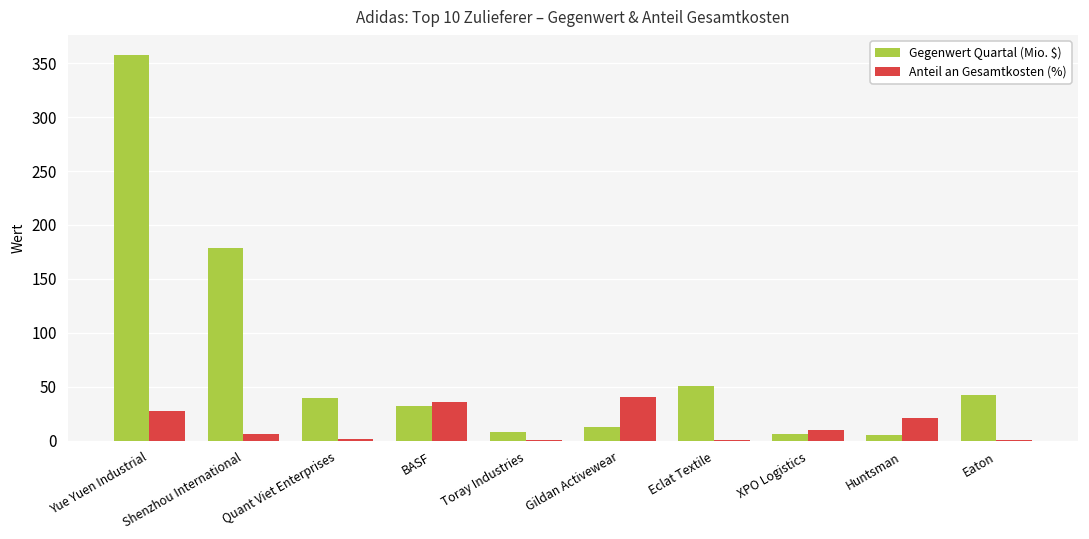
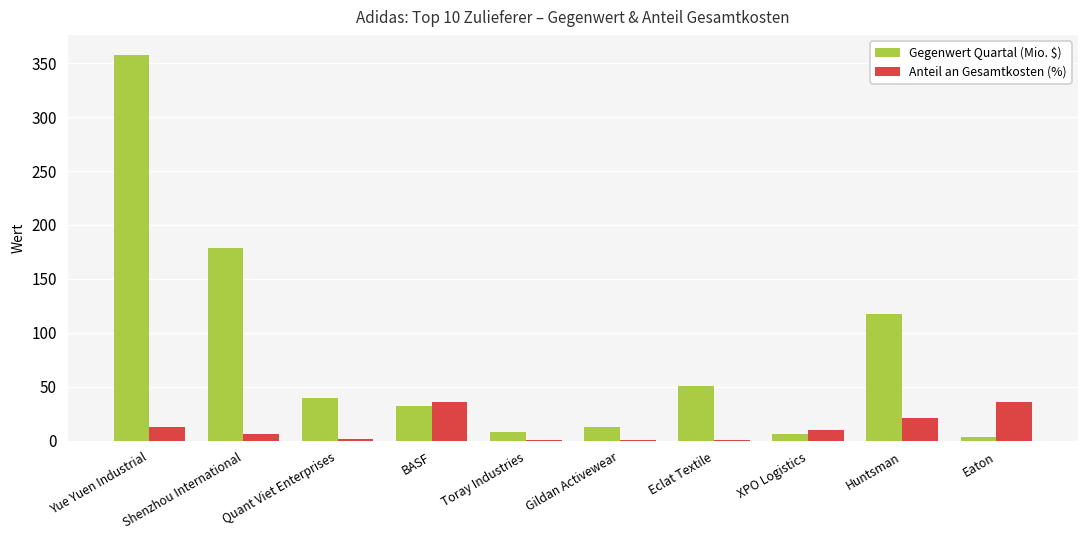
  {
    "Gegenwert Quartal (Mio. $)": {
      "Yue Yuen Industrial": 360,
      "Shenzhou International": 180,
      "Quant Viet Enterprises": 40,
      "BASF": 30,
      "Toray Industries": 10,
      "Gildan Activewear": 10,
      "Eclat Textile": 50,
      "XPO Logistics": 10,
-     "Huntsman": 10,
-     "Eaton": 40
+     "Huntsman": 120,
+     "Eaton": 0
    },
    "Anteil an Gesamtkosten (%)": {
-     "Yue Yuen Industrial": 30,
+     "Yue Yuen Industrial": 10,
      "Shenzhou International": 10,
      "BASF": 40,
-     "Gildan Activewear": 40,
+     "Gildan Activewear": 0,
      "XPO Logistics": 10,
      "Huntsman": 20,
-     "Eaton": 0
+     "Eaton": 40
    }
  }
